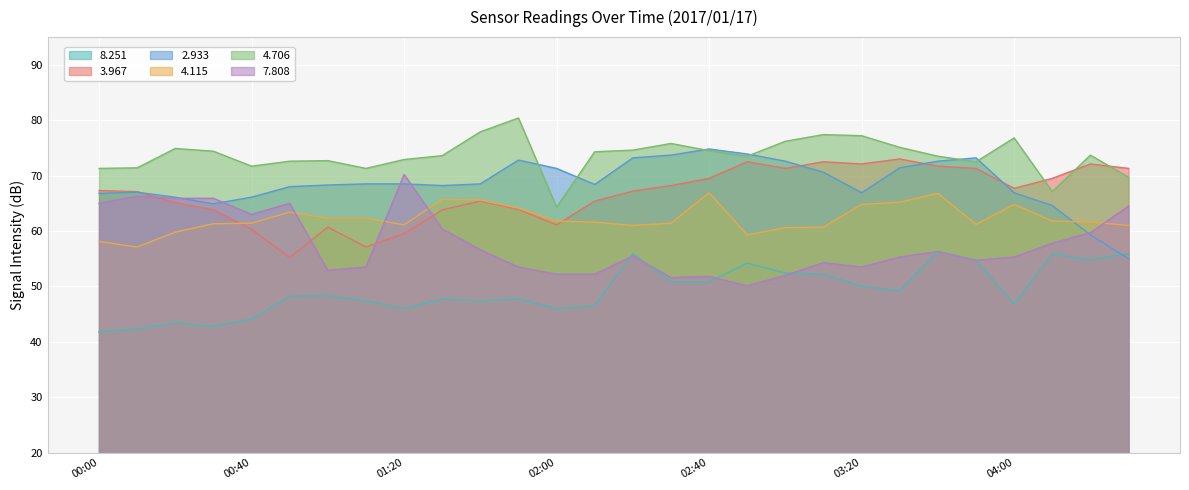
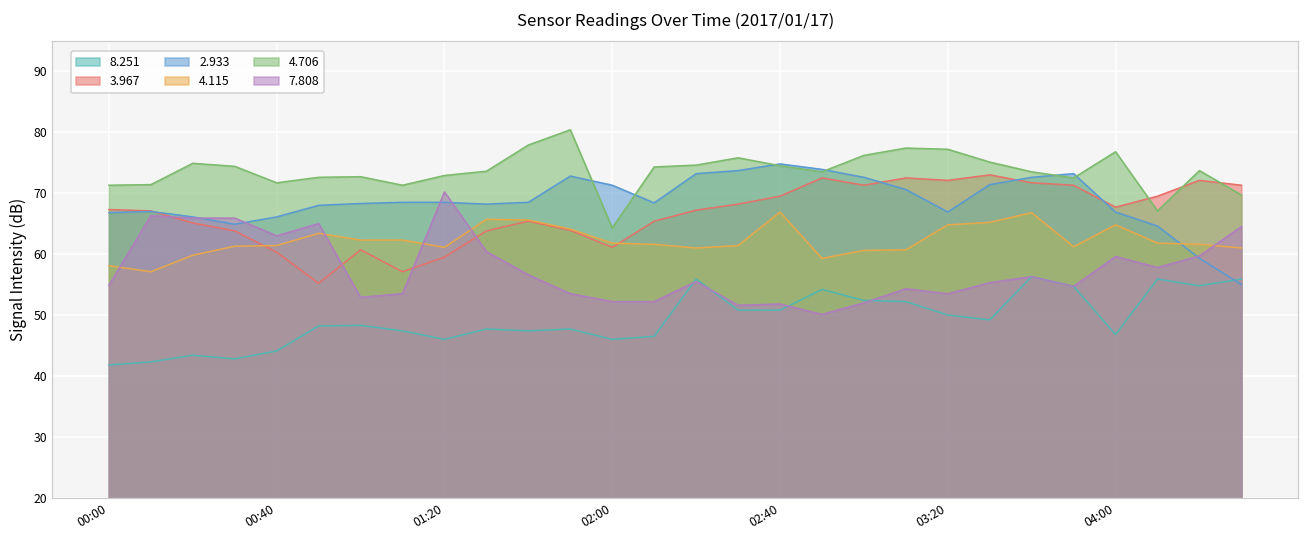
  {
    "4.706": {
      "00:00": 71,
      "00:40": 72,
      "01:20": 73,
      "02:00": 64,
      "03:20": 77,
      "04:00": 77
    },
    "7.808": {
-     "00:00": 65,
+     "00:00": 55,
      "00:40": 63,
      "01:20": 70,
      "02:00": 52,
      "02:40": 52,
      "03:20": 54,
-     "04:00": 55
+     "04:00": 60
    }
  }
